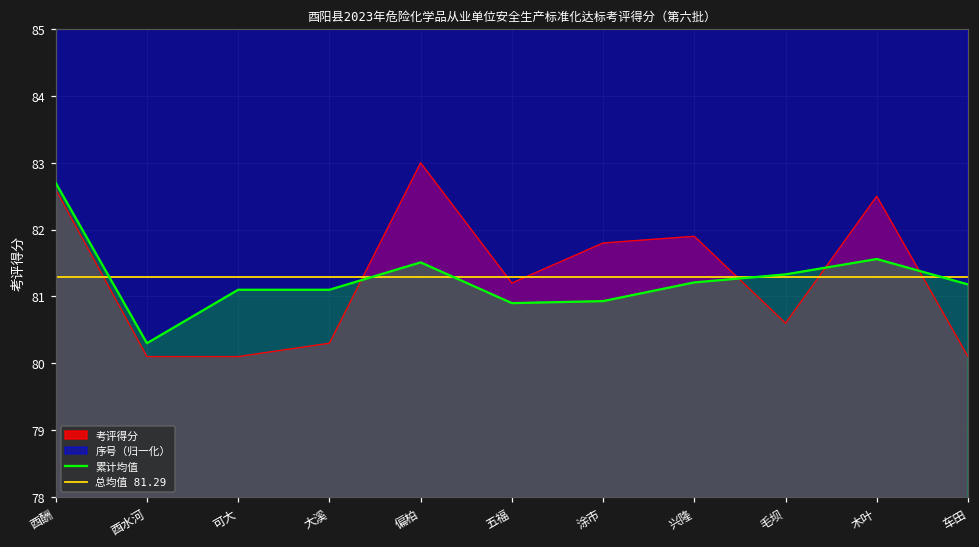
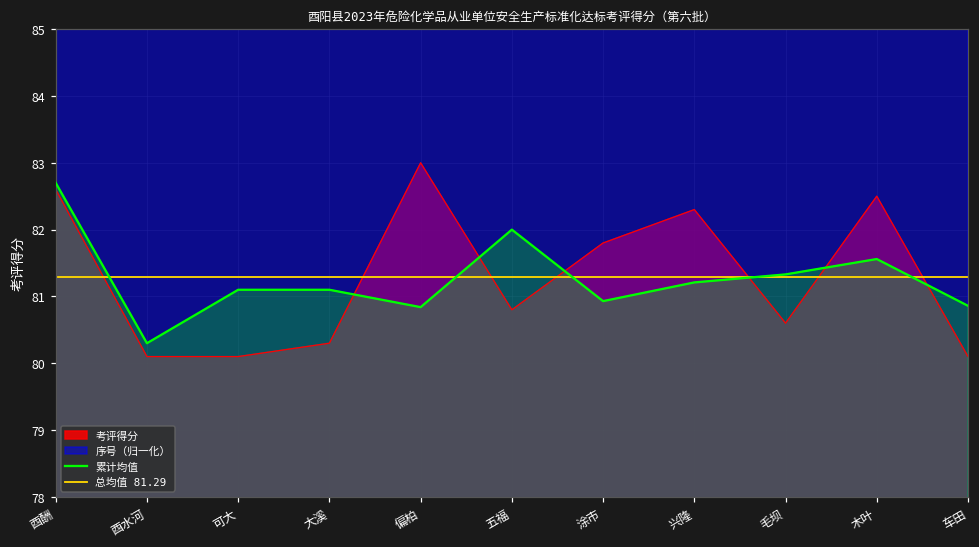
  {
    "考评得分": {
      "酉酬": 82.6,
      "酉水河": 80.1,
      "可大": 80.1,
      "大溪": 80.3,
      "偏柏": 83.0,
-     "五福": 81.2,
+     "五福": 80.8,
      "涂市": 81.8,
-     "兴隆": 81.9,
+     "兴隆": 82.3,
      "毛坝": 80.6,
      "木叶": 82.5,
      "车田": 80.1
    },
    "累计均值": {
      "酉酬": 82.7,
      "酉水河": 80.3,
      "可大": 81.1,
      "大溪": 81.1,
-     "偏柏": 81.5,
-     "五福": 80.9,
+     "偏柏": 80.8,
+     "五福": 82.0,
      "涂市": 80.9,
      "兴隆": 81.2,
      "毛坝": 81.3,
      "木叶": 81.6,
-     "车田": 81.2
+     "车田": 80.9
    }
  }
